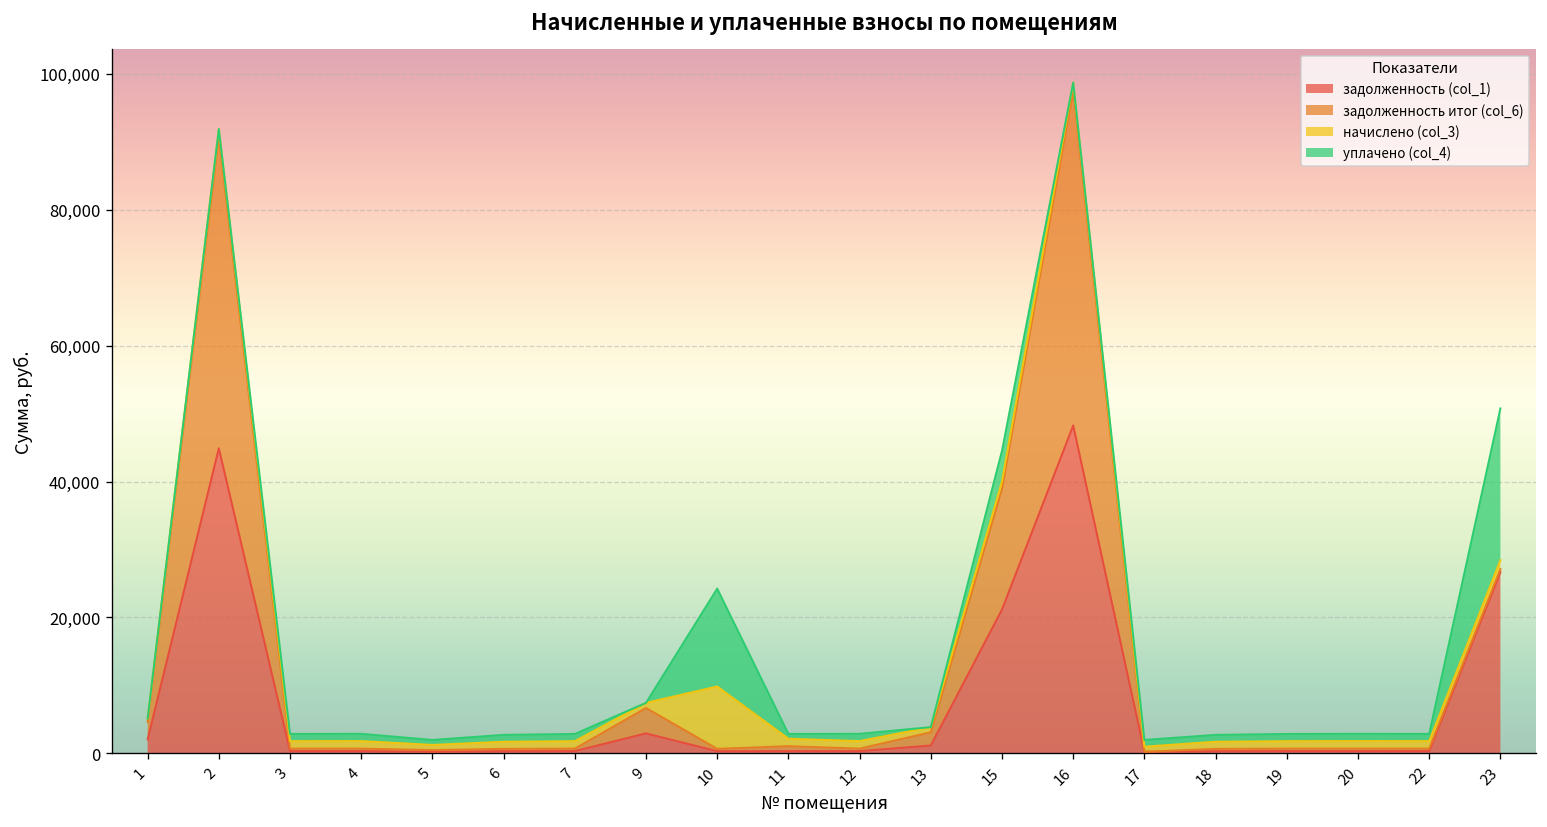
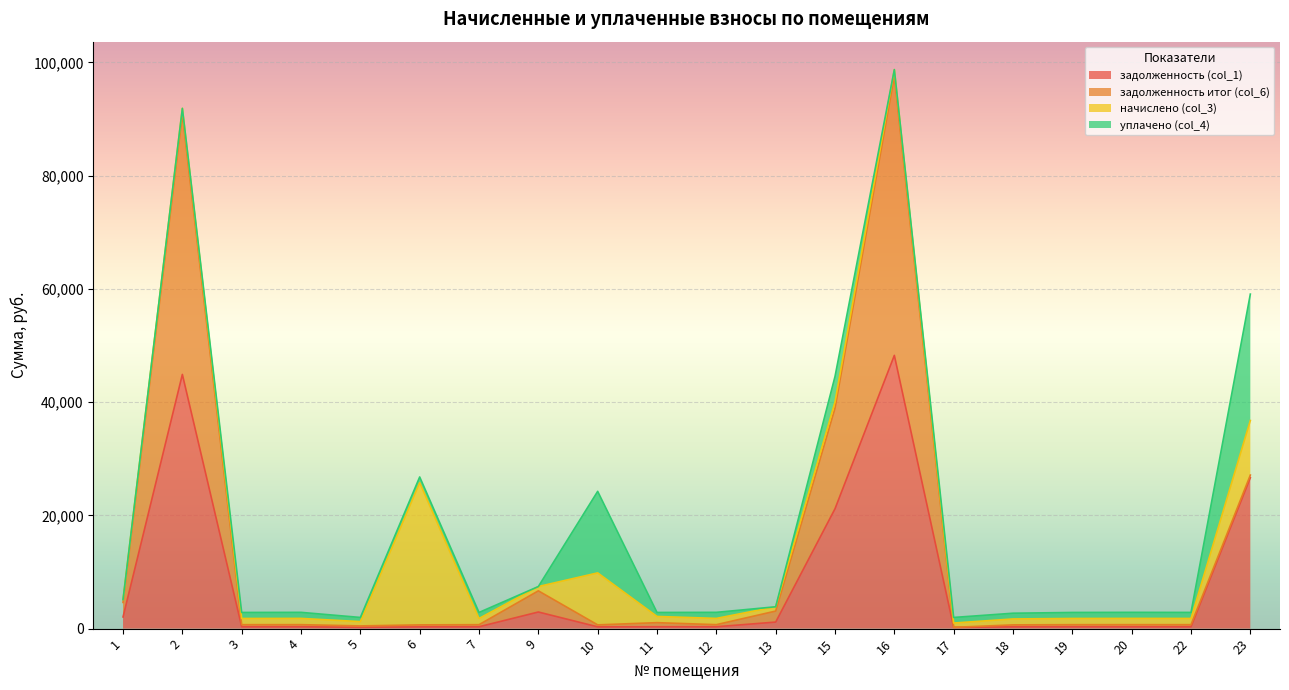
  {
    "начислено (col_3)": {
      "3": "1,000",
      "4": "1,000",
      "5": "1,000",
-     "6": "1,000",
+     "6": "25,000",
      "7": "1,000",
      "10": "9,000",
      "11": "1,000",
      "12": "1,000",
      "15": "1,000",
      "17": "1,000",
      "18": "1,000",
      "19": "1,000",
      "20": "1,000",
      "22": "1,000",
-     "23": "1,000"
+     "23": "10,000"
    },
    "уплачено (col_4)": {
      "3": "1,000",
      "4": "1,000",
      "5": "1,000",
      "6": "1,000",
      "7": "1,000",
      "10": "14,000",
      "11": "1,000",
      "12": "1,000",
      "15": "5,000",
      "17": "1,000",
      "18": "1,000",
      "19": "1,000",
      "20": "1,000",
      "22": "1,000",
      "23": "22,000"
    }
  }
